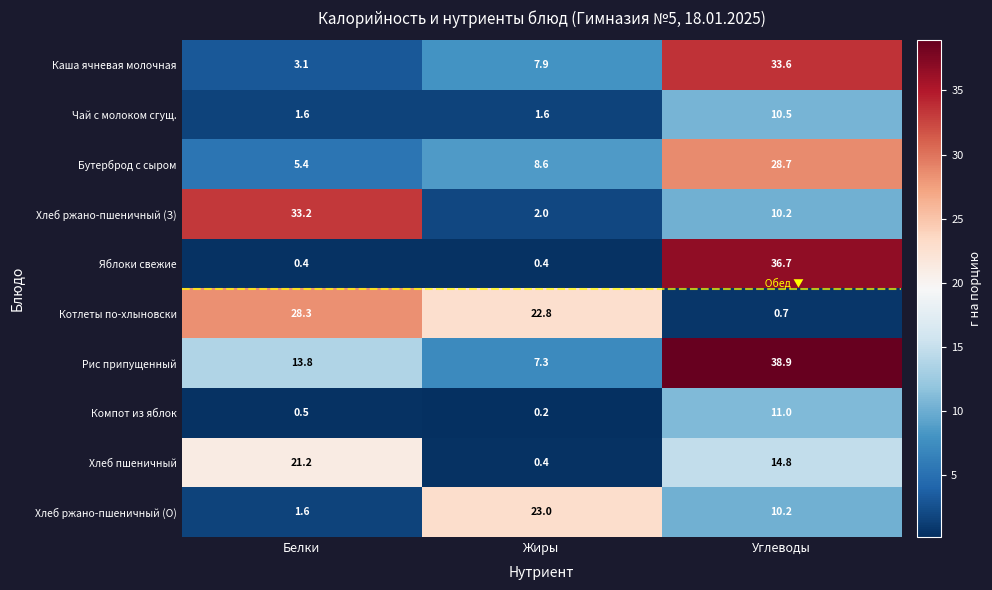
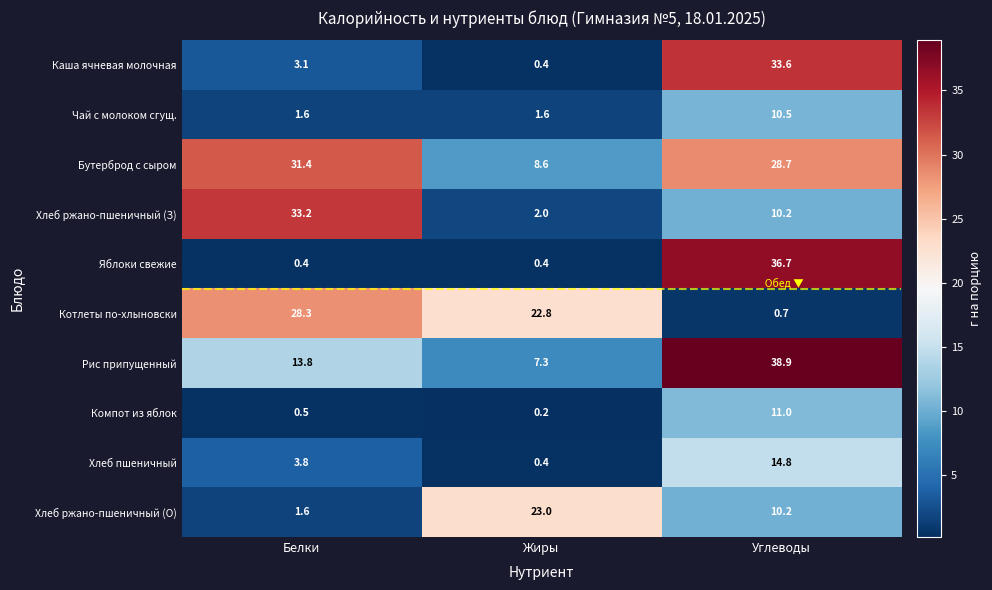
  {
    "Каша ячневая молочная": {
      "Белки": 3.1,
-     "Жиры": 7.9,
+     "Жиры": 0.4,
      "Углеводы": 33.6
    },
    "Чай с молоком сгущ.": {
      "Белки": 1.6,
      "Жиры": 1.6,
      "Углеводы": 10.5
    },
    "Бутерброд с сыром": {
-     "Белки": 5.4,
+     "Белки": 31.4,
      "Жиры": 8.6,
      "Углеводы": 28.7
    },
    "Хлеб ржано-пшеничный (З)": {
      "Белки": 33.2,
      "Жиры": 2.0,
      "Углеводы": 10.2
    },
    "Яблоки свежие": {
      "Белки": 0.4,
      "Жиры": 0.4
    },
    "Котлеты по-хлыновски": {
      "Белки": 28.3,
      "Жиры": 22.8,
      "Углеводы": 0.7
    },
    "Рис припущенный": {
      "Белки": 13.8,
      "Жиры": 7.3,
      "Углеводы": 38.9
    },
    "Компот из яблок": {
      "Белки": 0.5,
      "Жиры": 0.2,
      "Углеводы": 11.0
    },
    "Хлеб пшеничный": {
-     "Белки": 21.2,
+     "Белки": 3.8,
      "Жиры": 0.4,
      "Углеводы": 14.8
    },
    "Хлеб ржано-пшеничный (О)": {
      "Белки": 1.6,
      "Жиры": 23.0,
      "Углеводы": 10.2
    }
  }
